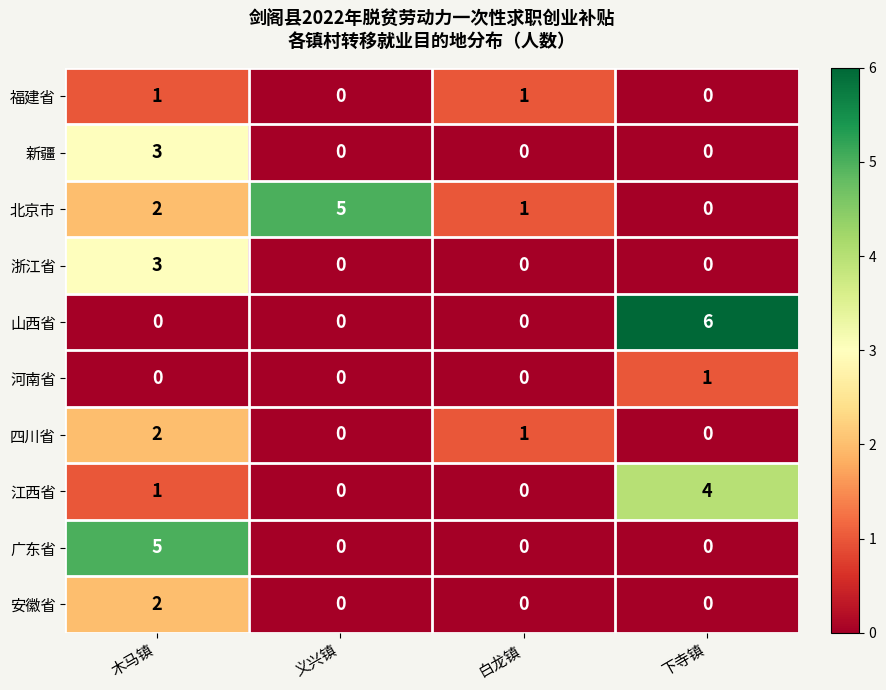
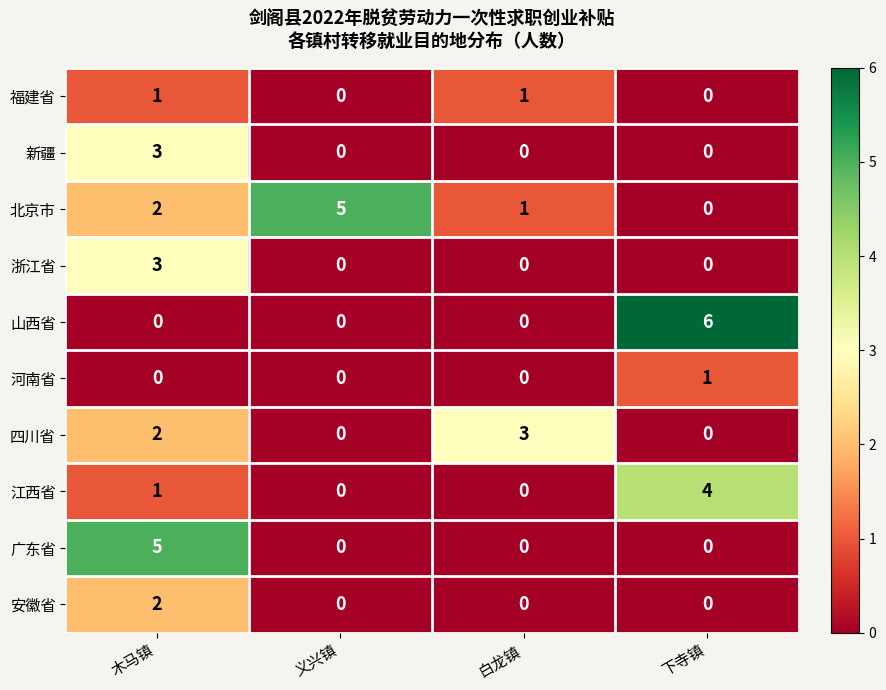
  {
    "福建省": {
      "木马镇": 1,
      "义兴镇": 0,
      "白龙镇": 1,
      "下寺镇": 0
    },
    "新疆": {
      "木马镇": 3,
      "义兴镇": 0,
      "白龙镇": 0,
      "下寺镇": 0
    },
    "北京市": {
      "木马镇": 2,
      "义兴镇": 5,
      "白龙镇": 1,
      "下寺镇": 0
    },
    "浙江省": {
      "木马镇": 3,
      "义兴镇": 0,
      "白龙镇": 0,
      "下寺镇": 0
    },
    "山西省": {
      "木马镇": 0,
      "义兴镇": 0,
      "白龙镇": 0,
      "下寺镇": 6
    },
    "河南省": {
      "木马镇": 0,
      "义兴镇": 0,
      "白龙镇": 0,
      "下寺镇": 1
    },
    "四川省": {
      "木马镇": 2,
      "义兴镇": 0,
-     "白龙镇": 1,
+     "白龙镇": 3,
      "下寺镇": 0
    },
    "江西省": {
      "木马镇": 1,
      "义兴镇": 0,
      "白龙镇": 0,
      "下寺镇": 4
    },
    "广东省": {
      "木马镇": 5,
      "义兴镇": 0,
      "白龙镇": 0,
      "下寺镇": 0
    },
    "安徽省": {
      "木马镇": 2,
      "义兴镇": 0,
      "白龙镇": 0,
      "下寺镇": 0
    }
  }
